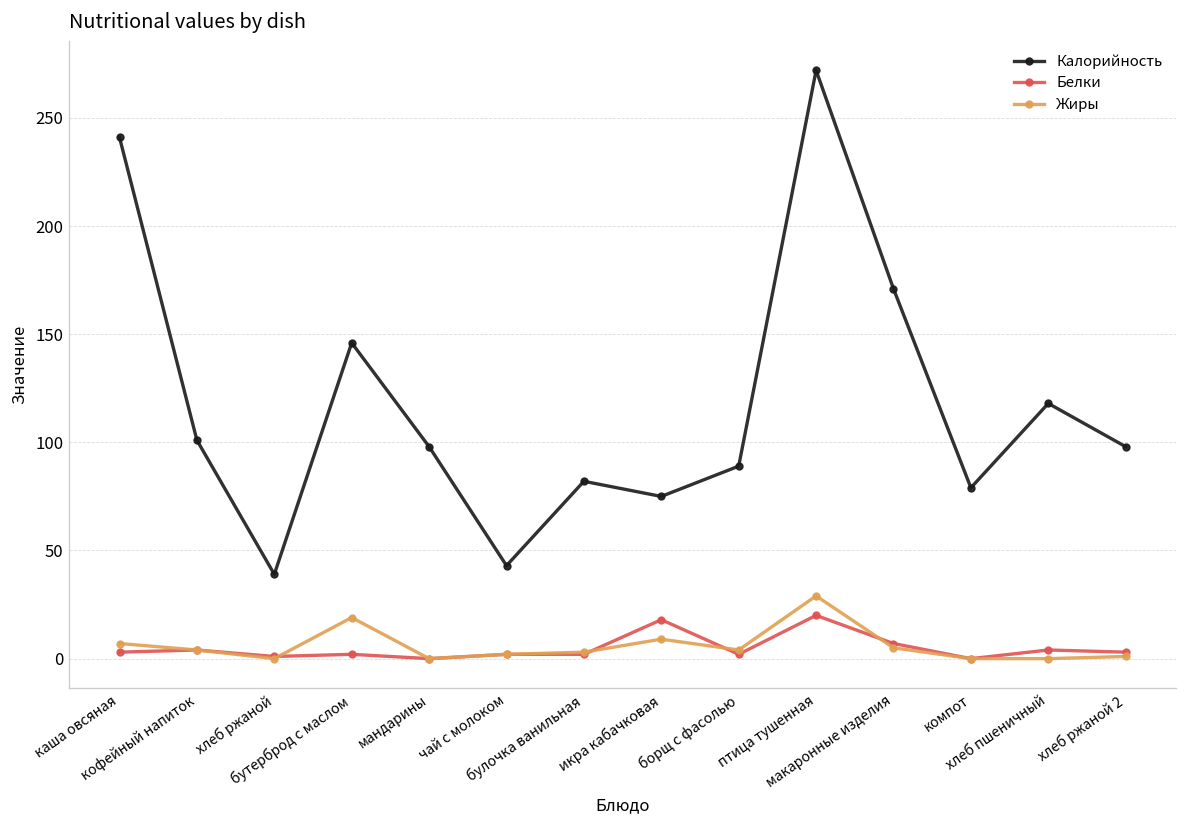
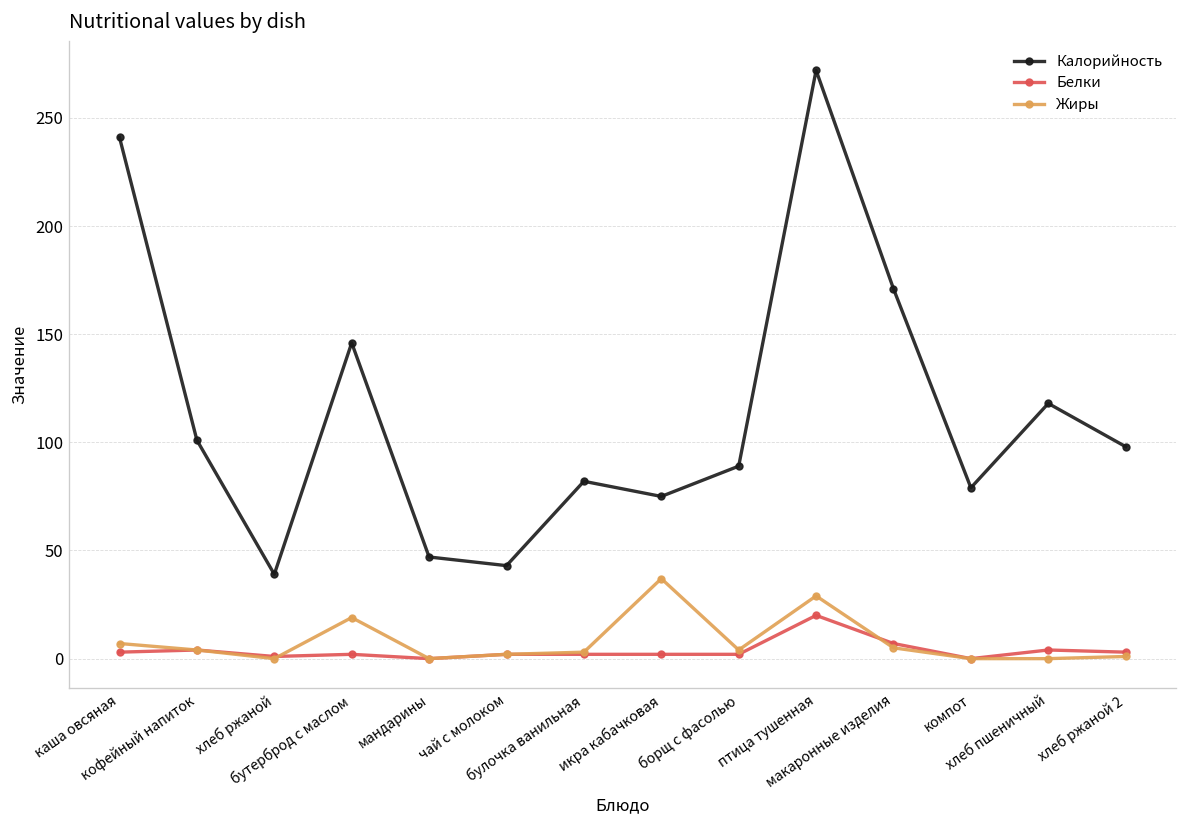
  {
    "Калорийность": {
      "каша овсяная": 241,
      "кофейный напиток": 101,
      "хлеб ржаной": 39,
      "бутерброд с маслом": 146,
-     "мандарины": 98,
+     "мандарины": 47,
      "чай с молоком": 43,
      "булочка ванильная": 82,
      "икра кабачковая": 75,
      "борщ с фасолью": 89,
      "птица тушенная": 272,
      "макаронные изделия": 171,
      "компот": 79,
      "хлеб пшеничный": 118,
      "хлеб ржаной 2": 98
    },
    "Белки": {
      "каша овсяная": 3,
      "бутерброд с маслом": 2,
-     "икра кабачковая": 18,
+     "икра кабачковая": 2,
      "борщ с фасолью": 2,
      "птица тушенная": 20,
      "макаронные изделия": 7,
      "хлеб пшеничный": 4,
      "хлеб ржаной 2": 3
    },
    "Жиры": {
      "каша овсяная": 7,
      "бутерброд с маслом": 19,
-     "икра кабачковая": 9,
+     "икра кабачковая": 37,
      "борщ с фасолью": 4,
      "птица тушенная": 29,
      "макаронные изделия": 5,
      "хлеб пшеничный": 0,
      "хлеб ржаной 2": 1
    }
  }
